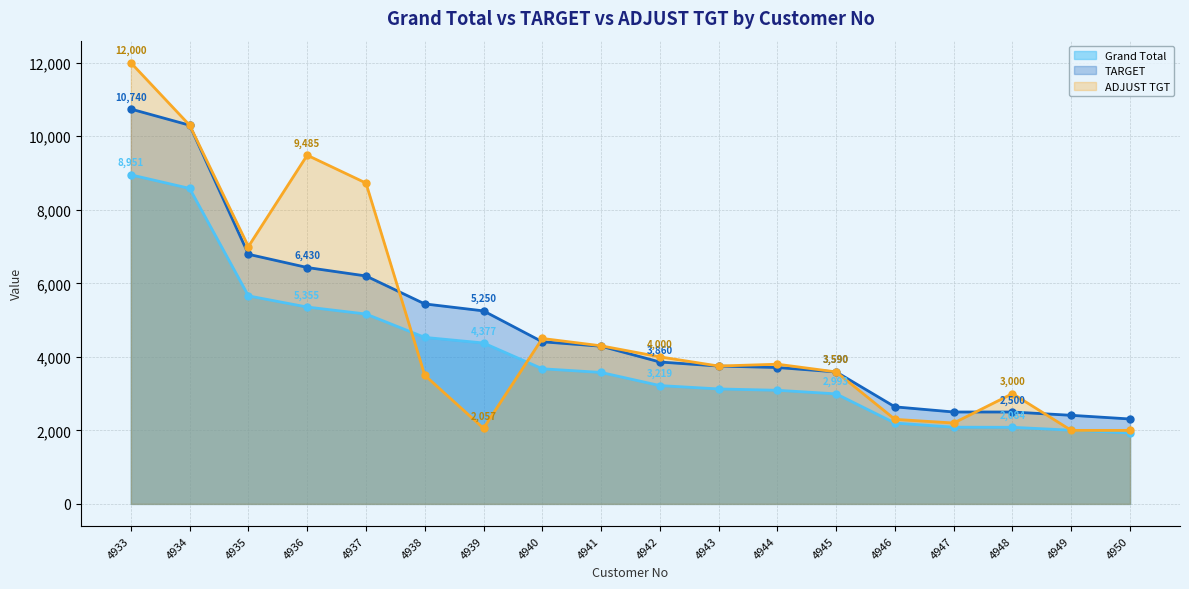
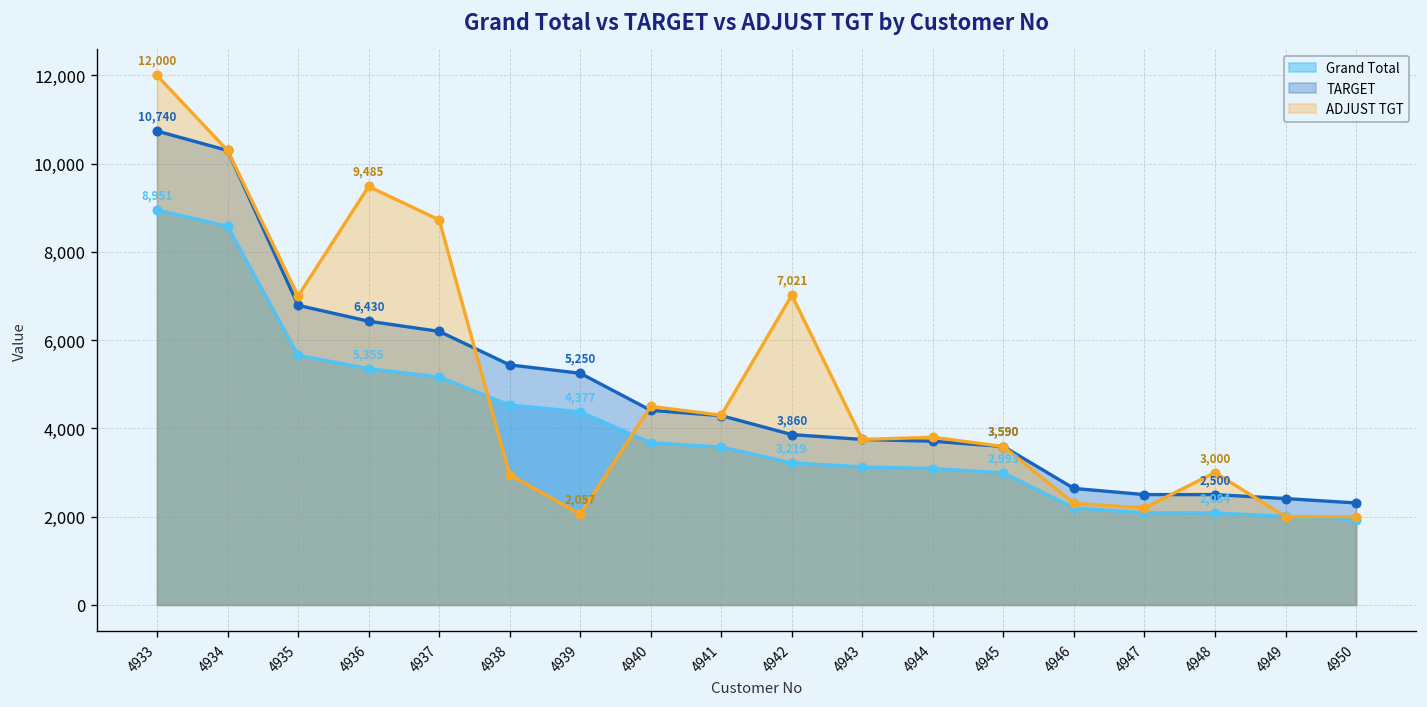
  {
    "ADJUST TGT": {
      "4933": "12,000",
      "4936": "9,485",
-     "4938": "3,500",
+     "4938": "3,000",
      "4939": "2,057",
-     "4942": "4,000",
+     "4942": "7,021",
      "4948": "3,000"
    }
  }
